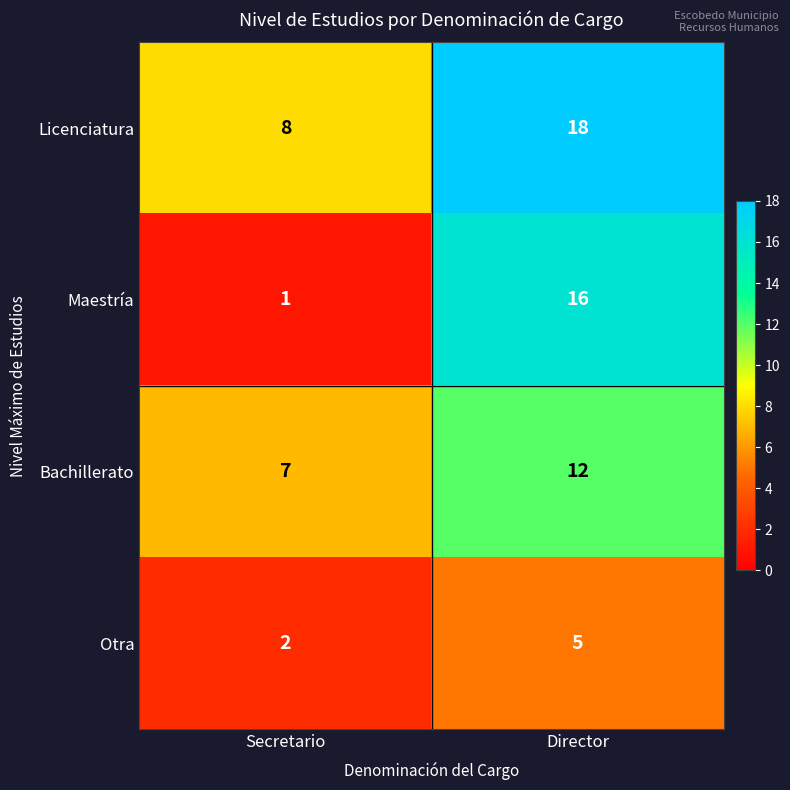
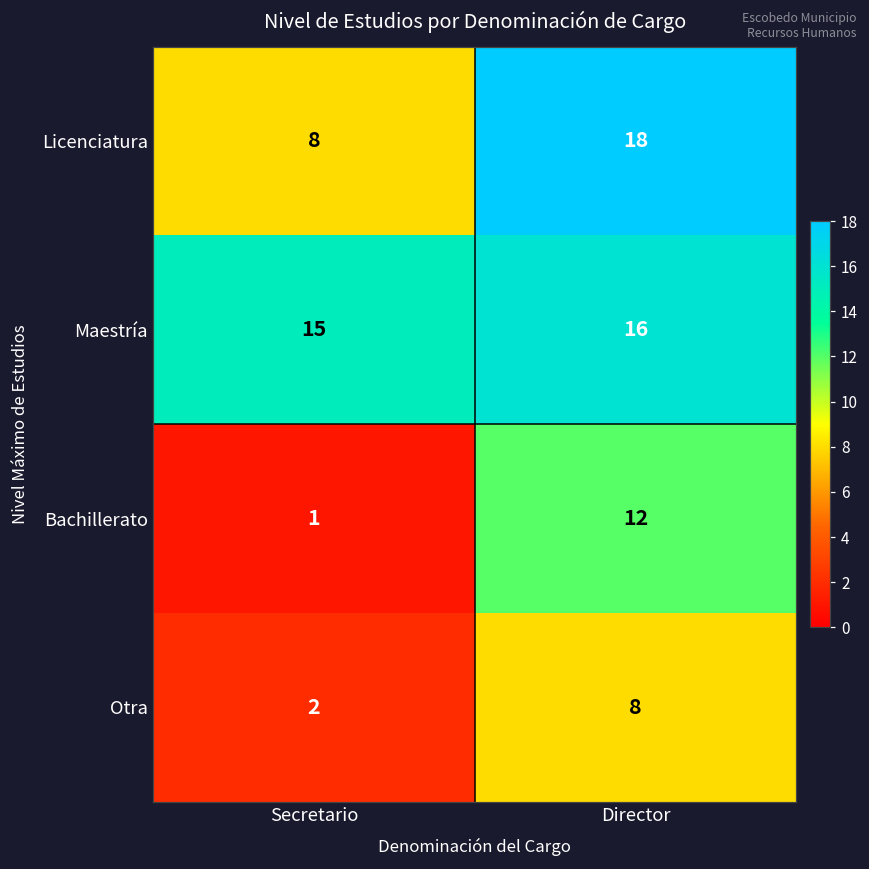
  {
    "Licenciatura": {
      "Secretario": 8,
      "Director": 18
    },
    "Maestría": {
-     "Secretario": 1,
+     "Secretario": 15,
      "Director": 16
    },
    "Bachillerato": {
-     "Secretario": 7,
+     "Secretario": 1,
      "Director": 12
    },
    "Otra": {
      "Secretario": 2,
-     "Director": 5
+     "Director": 8
    }
  }
